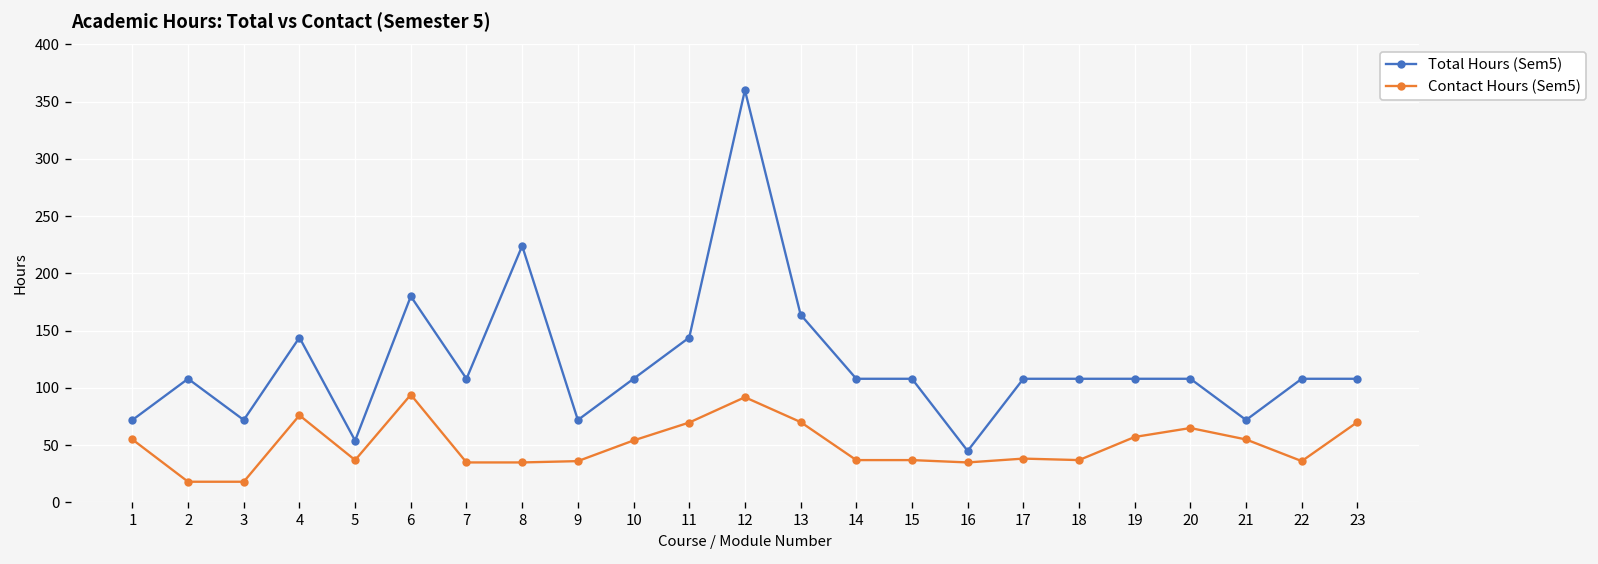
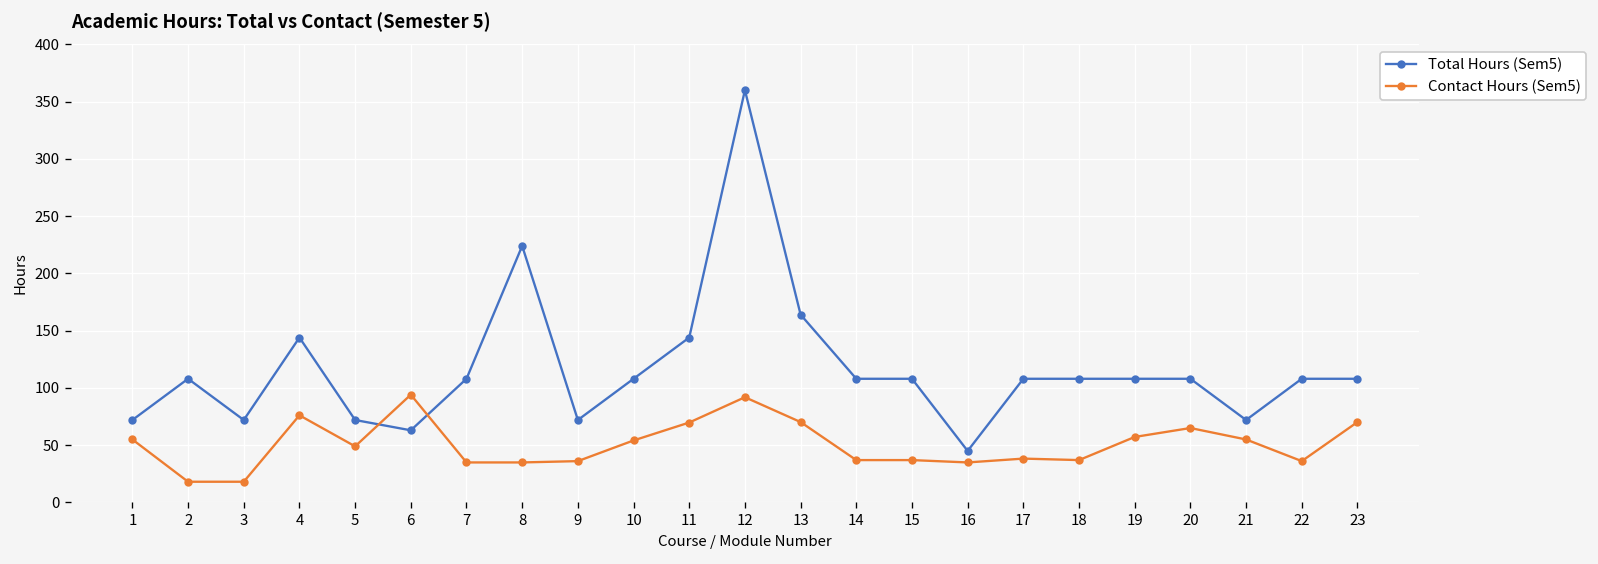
  {
    "Total Hours (Sem5)": {
      "1": 70,
      "2": 110,
      "3": 70,
      "4": 140,
-     "5": 50,
-     "6": 180,
+     "5": 70,
+     "6": 60,
      "7": 110,
      "8": 220,
      "9": 70,
      "10": 110,
      "11": 140,
      "12": 360,
      "13": 160,
      "14": 110,
      "15": 110,
      "16": 50,
      "17": 110,
      "18": 110,
      "19": 110,
      "20": 110,
      "21": 70,
      "22": 110,
      "23": 110
    },
    "Contact Hours (Sem5)": {
      "1": 60,
      "2": 20,
      "3": 20,
      "4": 80,
-     "5": 40,
+     "5": 50,
      "6": 90,
      "7": 30,
      "8": 30,
      "9": 40,
      "10": 50,
      "11": 70,
      "12": 90,
      "13": 70,
      "14": 40,
      "15": 40,
      "16": 30,
      "17": 40,
      "18": 40,
      "19": 60,
      "20": 70,
      "21": 60,
      "22": 40,
      "23": 70
    }
  }
